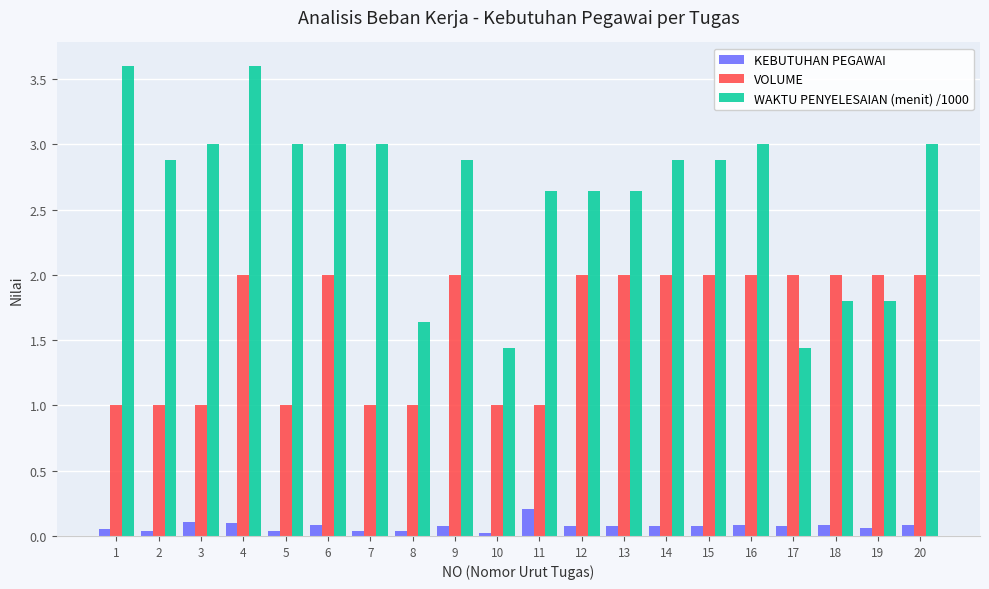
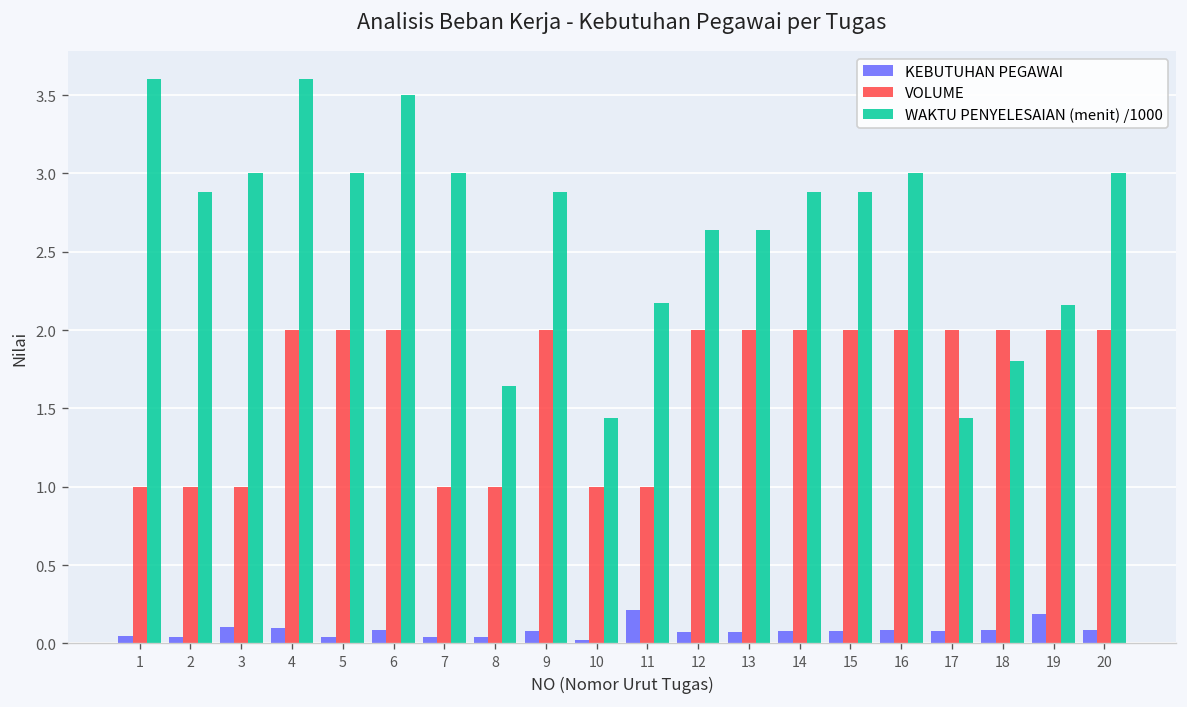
  {
    "KEBUTUHAN PEGAWAI": {
      "1": 0.05,
      "2": 0.04,
      "3": 0.11,
      "4": 0.10,
      "5": 0.04,
      "6": 0.08,
      "7": 0.04,
      "8": 0.04,
      "9": 0.08,
      "10": 0.02,
      "11": 0.21,
      "12": 0.07,
      "13": 0.07,
      "14": 0.08,
      "15": 0.08,
      "16": 0.08,
      "17": 0.08,
      "18": 0.08,
-     "19": 0.06,
+     "19": 0.19,
      "20": 0.08
    },
    "VOLUME": {
      "1": 1,
      "2": 1,
      "3": 1,
      "4": 2,
-     "5": 1,
+     "5": 2,
      "6": 2,
      "7": 1,
      "8": 1,
      "9": 2,
      "10": 1,
      "11": 1,
      "12": 2,
      "13": 2,
      "14": 2,
      "15": 2,
      "16": 2,
      "17": 2,
      "18": 2,
      "19": 2,
      "20": 2
    },
    "WAKTU PENYELESAIAN (menit) /1000": {
      "1": 3.60,
      "2": 2.88,
      "3": 3.00,
      "4": 3.60,
      "5": 3.00,
-     "6": 3.0,
+     "6": 3.5,
      "7": 3.00,
      "8": 1.64,
      "9": 2.88,
      "10": 1.44,
-     "11": 2.64,
+     "11": 2.17,
      "12": 2.64,
      "13": 2.64,
      "14": 2.88,
      "15": 2.88,
      "16": 3.00,
      "17": 1.44,
      "18": 1.80,
-     "19": 1.80,
+     "19": 2.16,
      "20": 3.00
    }
  }
